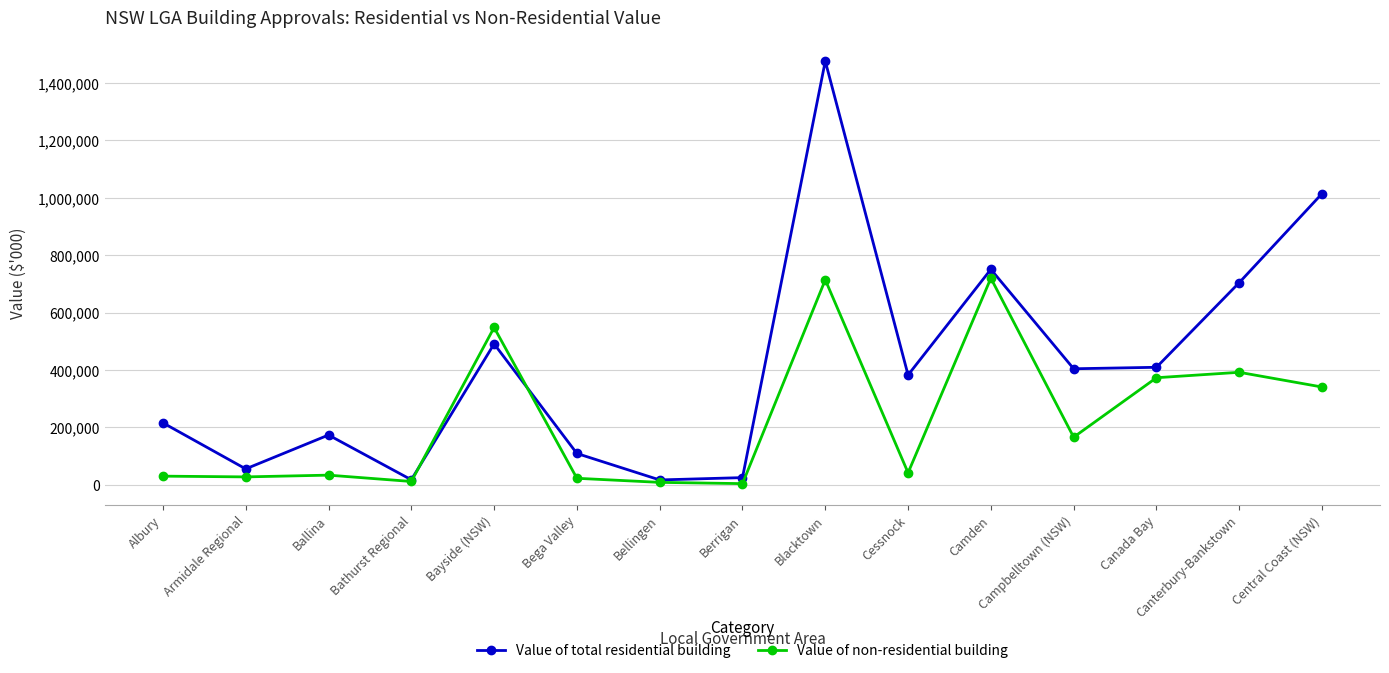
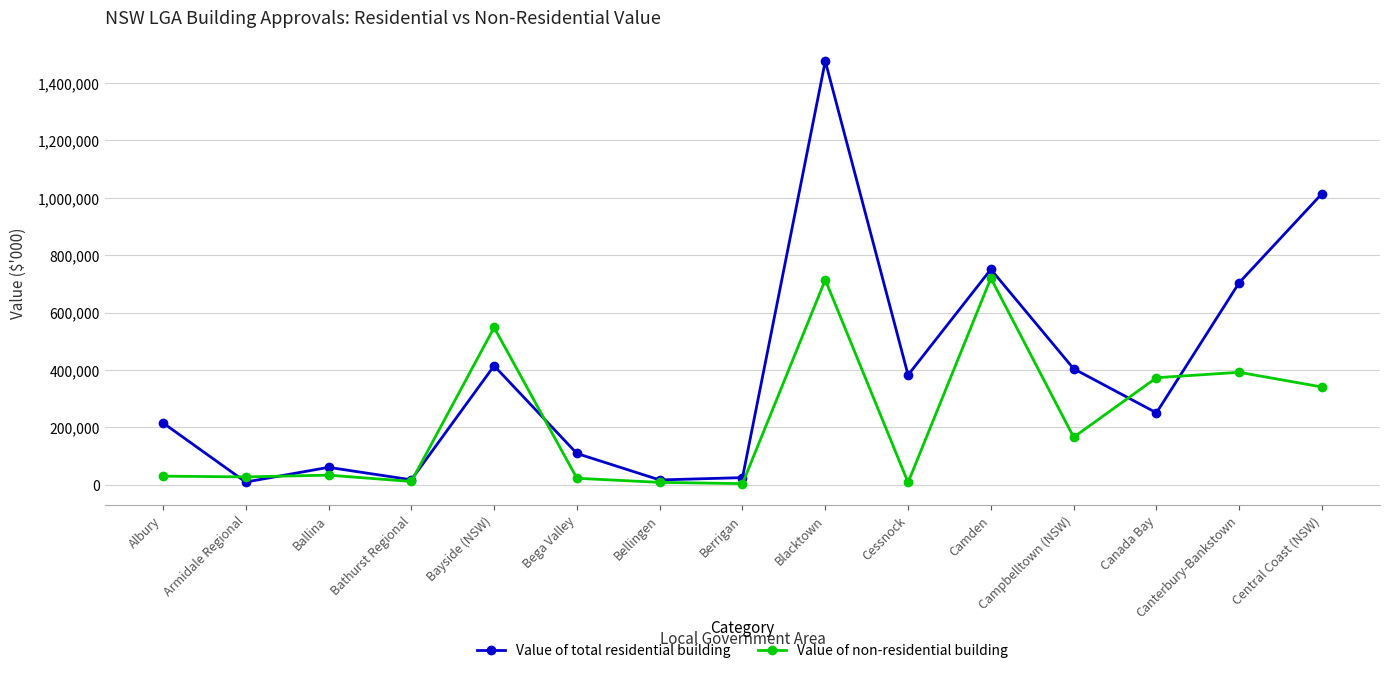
  {
    "Value of total residential building": {
      "Albury": "220,000",
-     "Armidale Regional": "60,000",
-     "Ballina": "170,000",
-     "Bayside (NSW)": "490,000",
+     "Armidale Regional": "10,000",
+     "Ballina": "60,000",
+     "Bayside (NSW)": "410,000",
      "Bega Valley": "110,000",
      "Berrigan": "20,000",
      "Blacktown": "1,480,000",
      "Cessnock": "380,000",
      "Camden": "750,000",
      "Campbelltown (NSW)": "400,000",
-     "Canada Bay": "410,000",
+     "Canada Bay": "250,000",
      "Canterbury-Bankstown": "700,000",
      "Central Coast (NSW)": "1,010,000"
    },
    "Value of non-residential building": {
      "Albury": "30,000",
      "Armidale Regional": "30,000",
      "Ballina": "30,000",
      "Bayside (NSW)": "550,000",
      "Bega Valley": "20,000",
      "Berrigan": "0",
      "Blacktown": "710,000",
-     "Cessnock": "40,000",
+     "Cessnock": "10,000",
      "Camden": "720,000",
      "Campbelltown (NSW)": "170,000",
      "Canada Bay": "370,000",
      "Canterbury-Bankstown": "390,000",
      "Central Coast (NSW)": "340,000"
    }
  }
